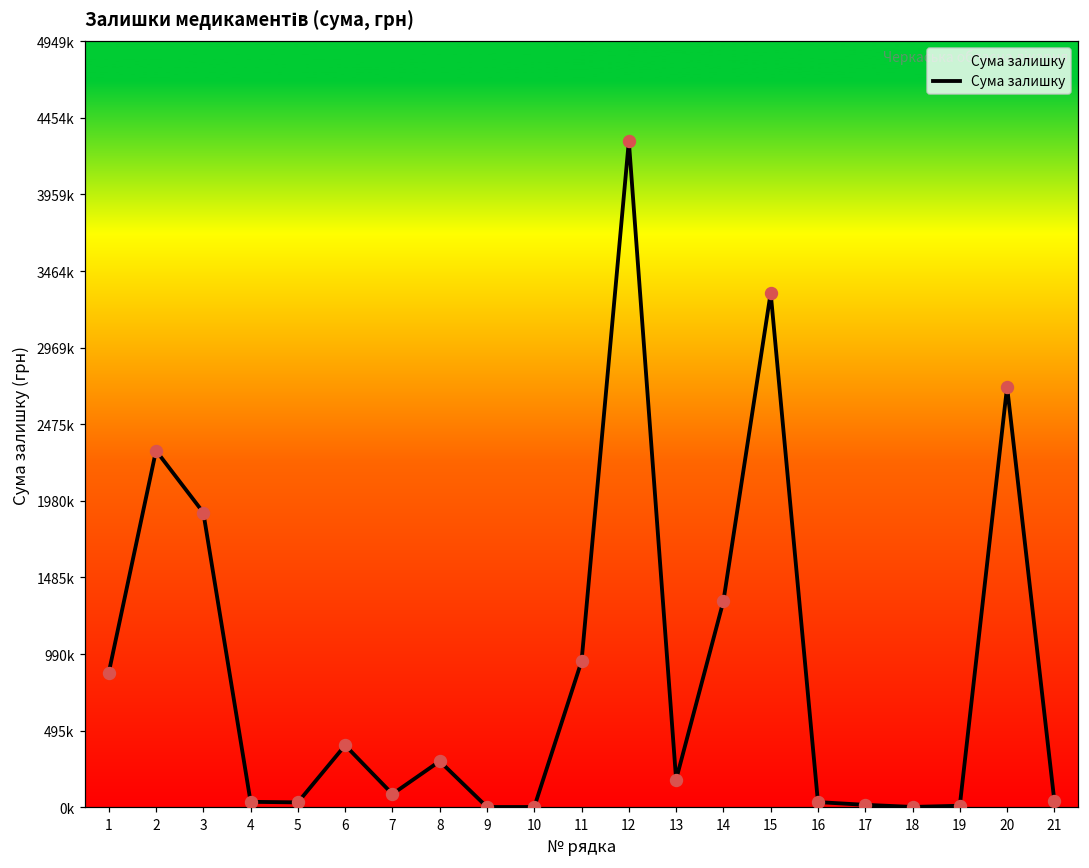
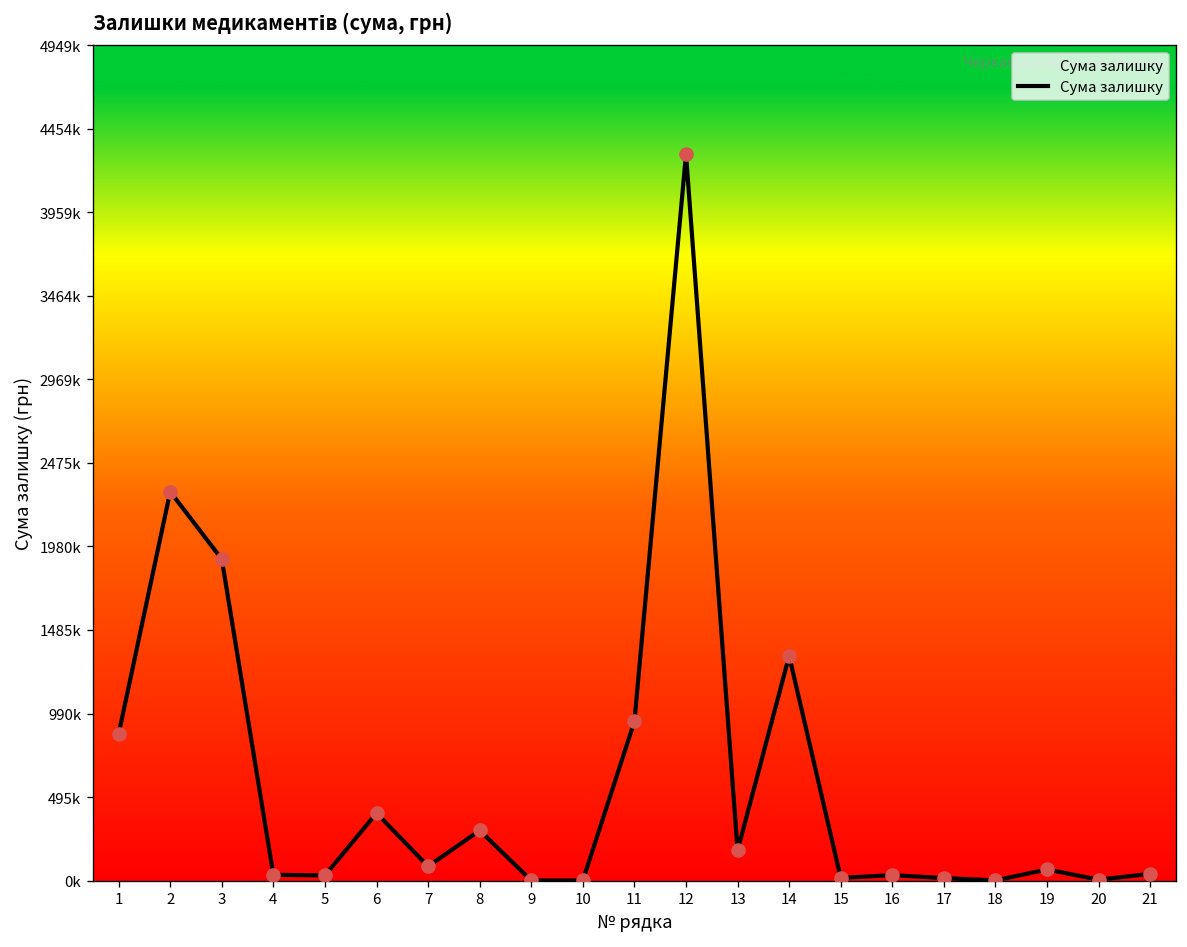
  {
    "1": 870000,
    "2": 2300000,
    "3": 1900000,
    "4": 30000,
    "5": 30000,
    "6": 400000,
    "7": 80000,
    "8": 300000,
    "9": 0,
    "10": 0,
    "11": 940000,
    "12": 4300000,
    "13": 180000,
    "14": 1330000,
-   "15": 3320000,
+   "15": 20000,
    "16": 30000,
    "17": 20000,
    "18": 0,
-   "19": 10000,
-   "20": 2720000,
+   "19": 70000,
+   "20": 10000,
    "21": 40000
  }
